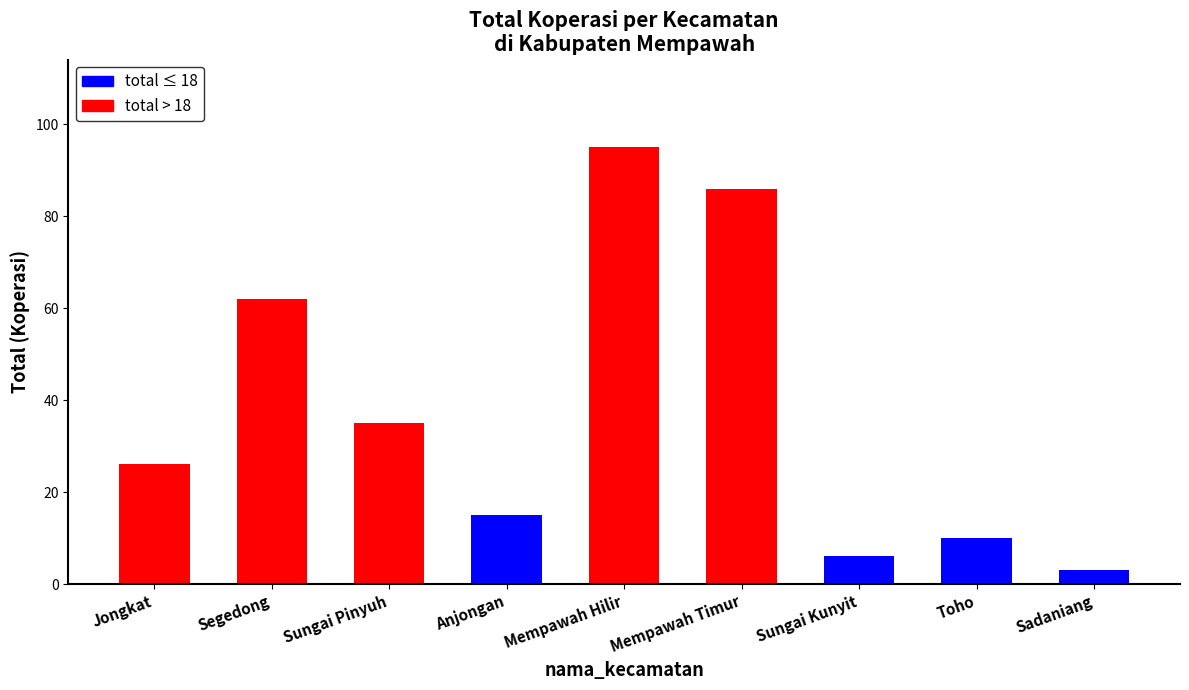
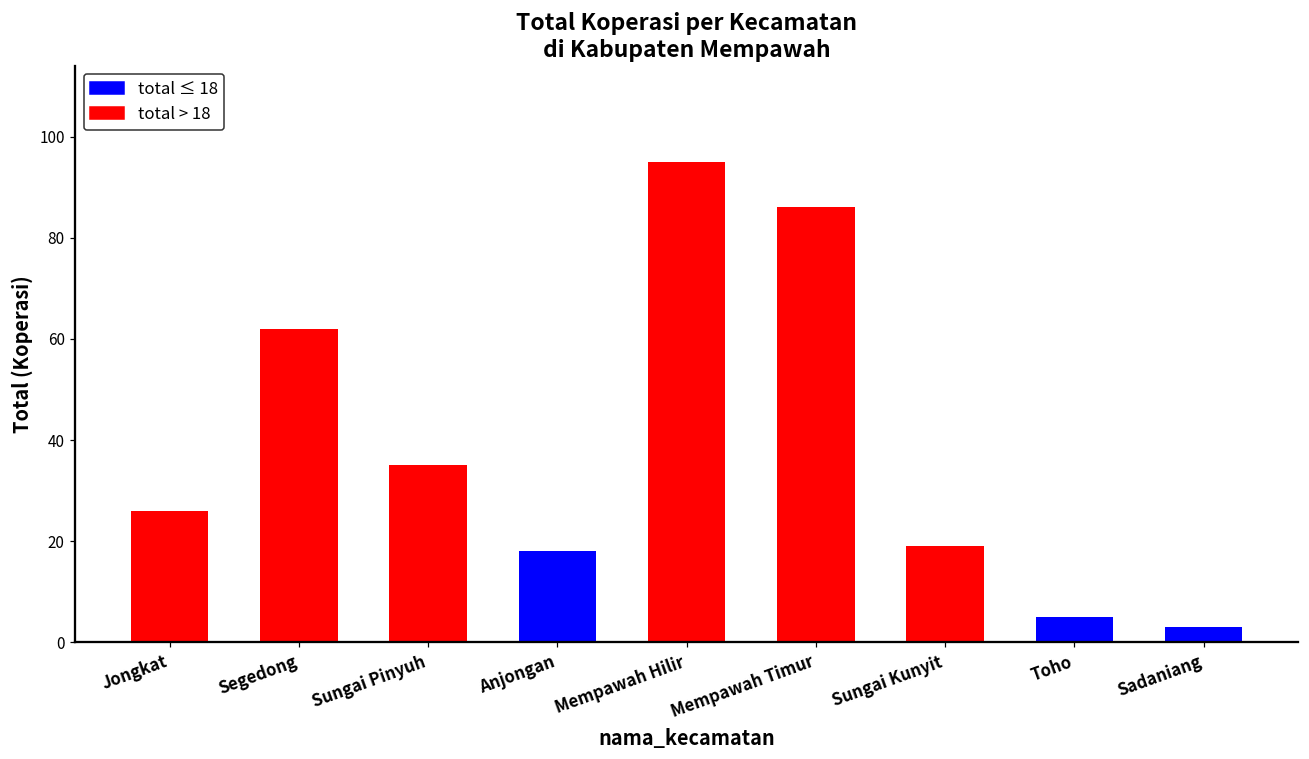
  {
    "Jongkat": 26,
    "Segedong": 62,
    "Sungai Pinyuh": 35,
-   "Anjongan": 15,
+   "Anjongan": 18,
    "Mempawah Hilir": 95,
    "Mempawah Timur": 86,
-   "Sungai Kunyit": 6,
-   "Toho": 10,
+   "Sungai Kunyit": 19,
+   "Toho": 5,
    "Sadaniang": 3
  }
